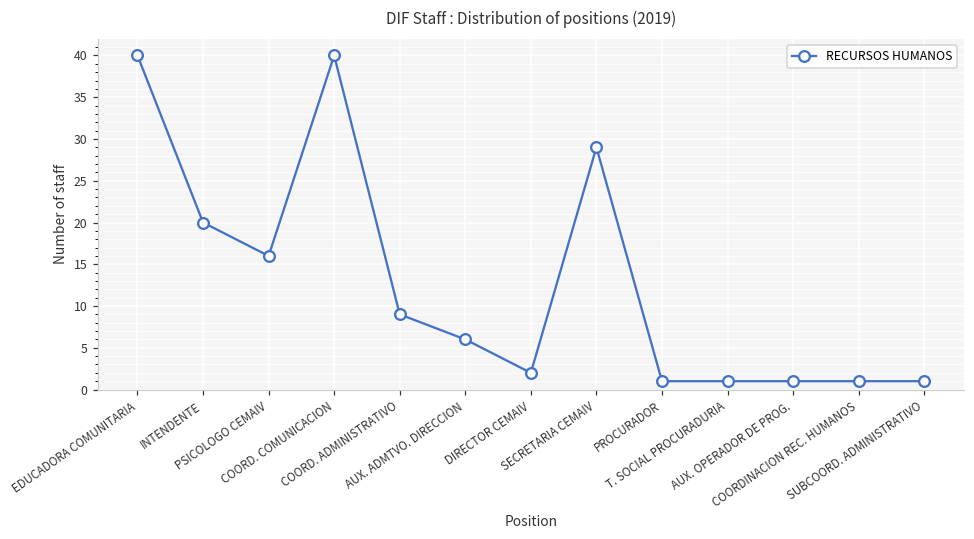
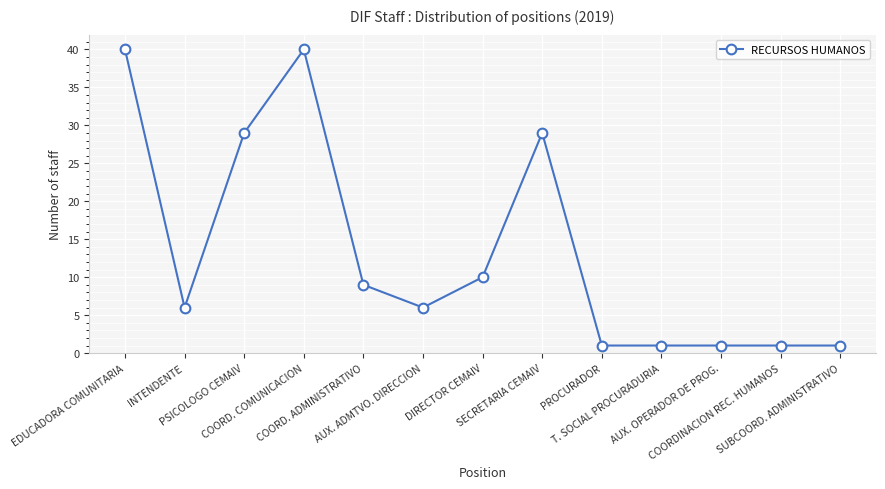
  {
    "EDUCADORA COMUNITARIA": 40,
-   "INTENDENTE": 20,
-   "PSICOLOGO CEMAIV": 16,
+   "INTENDENTE": 6,
+   "PSICOLOGO CEMAIV": 29,
    "COORD. COMUNICACION": 40,
    "COORD. ADMINISTRATIVO": 9,
    "AUX. ADMTVO. DIRECCION": 6,
-   "DIRECTOR CEMAIV": 2,
+   "DIRECTOR CEMAIV": 10,
    "SECRETARIA CEMAIV": 29,
    "PROCURADOR": 1,
    "T. SOCIAL PROCURADURIA": 1,
    "AUX. OPERADOR DE PROG.": 1,
    "COORDINACION REC. HUMANOS": 1,
    "SUBCOORD. ADMINISTRATIVO": 1
  }
